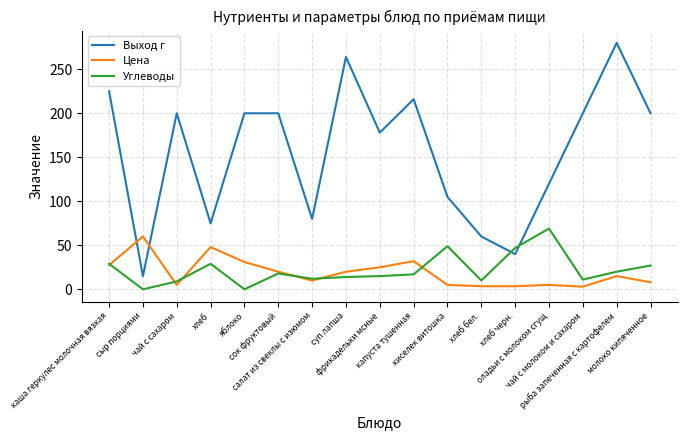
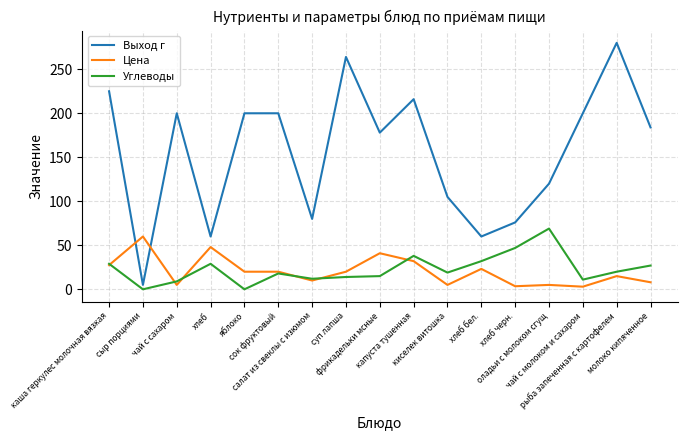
  {
    "Выход г": {
      "каша геркулес молочная вязкая": 230,
-     "сыр порциями": 20,
+     "сыр порциями": 10,
      "чай с сахаром": 200,
-     "хлеб": 80,
+     "хлеб": 60,
      "яблоко": 200,
      "сок фруктовый": 200,
      "салат из свеклы с изюмом": 80,
      "суп лапша": 260,
      "фрикадельки мсные": 180,
      "капуста тушенная": 220,
      "киселек витошка": 110,
      "хлеб бел.": 60,
-     "хлеб черн.": 40,
+     "хлеб черн.": 80,
      "оладьи с молоком сгущ": 120,
      "чай с молоком и сахаром": 200,
      "рыба запеченная с картофелем": 280,
-     "молоко кипяченное": 200
+     "молоко кипяченное": 180
    },
    "Цена": {
      "сыр порциями": 60,
      "чай с сахаром": 10,
      "хлеб": 50,
-     "яблоко": 30,
+     "яблоко": 20,
      "суп лапша": 20,
-     "фрикадельки мсные": 30,
+     "фрикадельки мсные": 40,
      "капуста тушенная": 30,
      "киселек витошка": 10,
-     "хлеб бел.": 0,
+     "хлеб бел.": 20,
      "хлеб черн.": 0,
      "оладьи с молоком сгущ": 10,
      "чай с молоком и сахаром": 0,
      "рыба запеченная с картофелем": 20,
      "молоко кипяченное": 10
    },
    "Углеводы": {
      "сыр порциями": 0,
      "чай с сахаром": 10,
      "хлеб": 30,
      "яблоко": 0,
      "суп лапша": 10,
      "фрикадельки мсные": 20,
-     "капуста тушенная": 20,
-     "киселек витошка": 50,
-     "хлеб бел.": 10,
+     "капуста тушенная": 40,
+     "киселек витошка": 20,
+     "хлеб бел.": 30,
      "хлеб черн.": 50,
      "оладьи с молоком сгущ": 70,
      "чай с молоком и сахаром": 10,
      "рыба запеченная с картофелем": 20,
      "молоко кипяченное": 30
    }
  }
